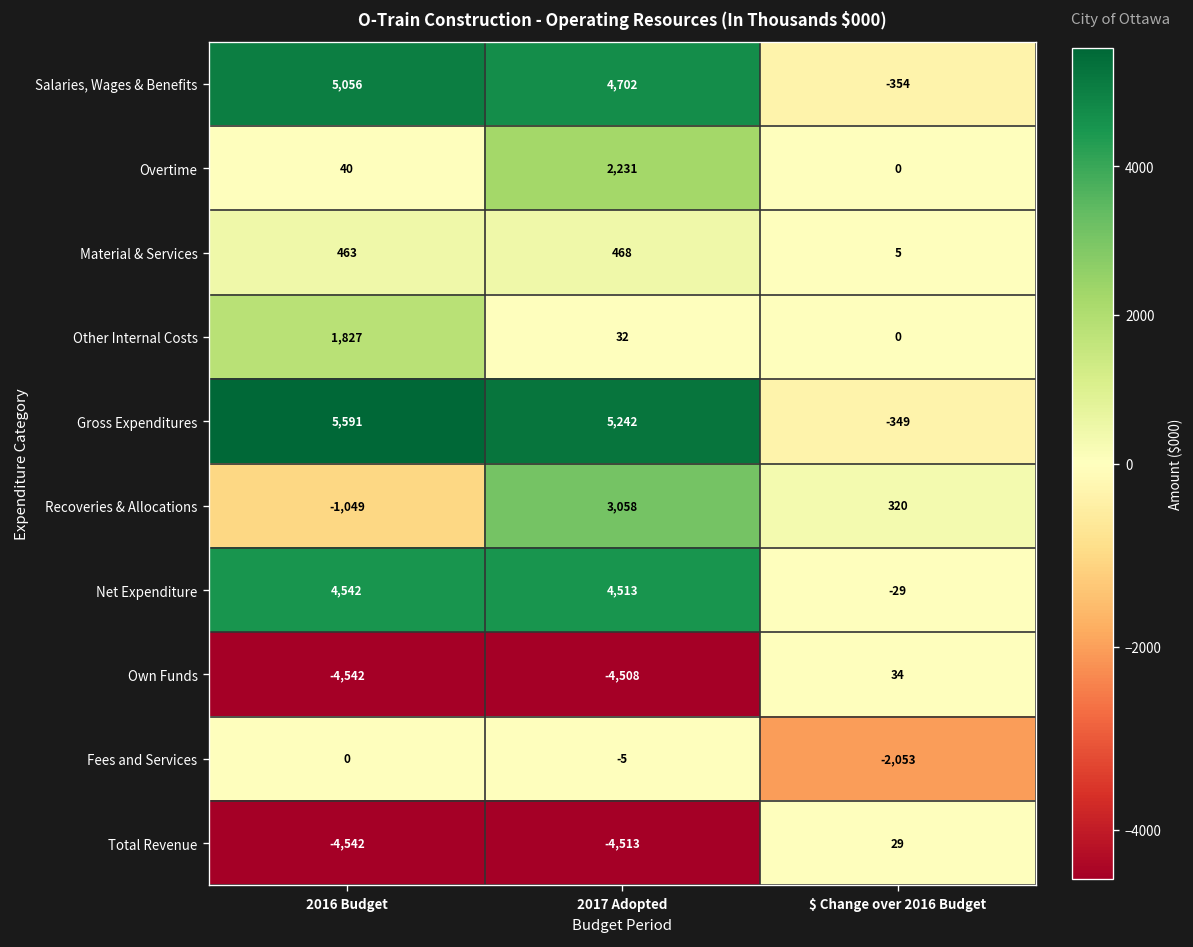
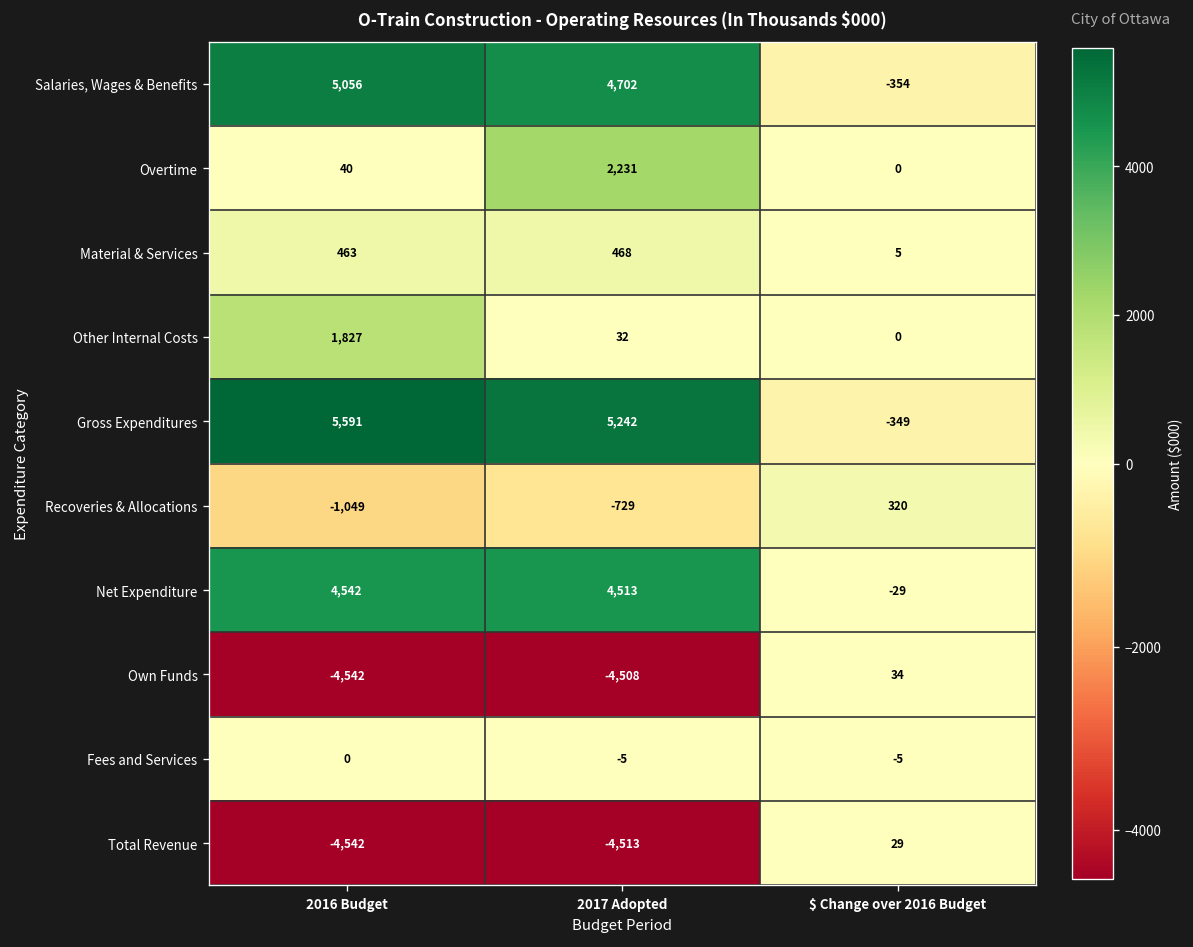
  {
    "Salaries, Wages & Benefits": {
      "2016 Budget": "5,056",
      "2017 Adopted": "4,702",
      "$ Change over 2016 Budget": "-354"
    },
    "Overtime": {
      "2016 Budget": "40",
      "2017 Adopted": "2,231",
      "$ Change over 2016 Budget": "0"
    },
    "Material & Services": {
      "2016 Budget": "463",
      "2017 Adopted": "468",
      "$ Change over 2016 Budget": "5"
    },
    "Other Internal Costs": {
      "2016 Budget": "1,827",
      "2017 Adopted": "32",
      "$ Change over 2016 Budget": "0"
    },
    "Gross Expenditures": {
      "2016 Budget": "5,591",
      "2017 Adopted": "5,242",
      "$ Change over 2016 Budget": "-349"
    },
    "Recoveries & Allocations": {
      "2016 Budget": "-1,049",
-     "2017 Adopted": "3,058",
+     "2017 Adopted": "-729",
      "$ Change over 2016 Budget": "320"
    },
    "Net Expenditure": {
      "2016 Budget": "4,542",
      "2017 Adopted": "4,513",
      "$ Change over 2016 Budget": "-29"
    },
    "Own Funds": {
      "2016 Budget": "-4,542",
      "2017 Adopted": "-4,508",
      "$ Change over 2016 Budget": "34"
    },
    "Fees and Services": {
      "2016 Budget": "0",
      "2017 Adopted": "-5",
-     "$ Change over 2016 Budget": "-2,053"
+     "$ Change over 2016 Budget": "-5"
    },
    "Total Revenue": {
      "2016 Budget": "-4,542",
      "2017 Adopted": "-4,513",
      "$ Change over 2016 Budget": "29"
    }
  }
